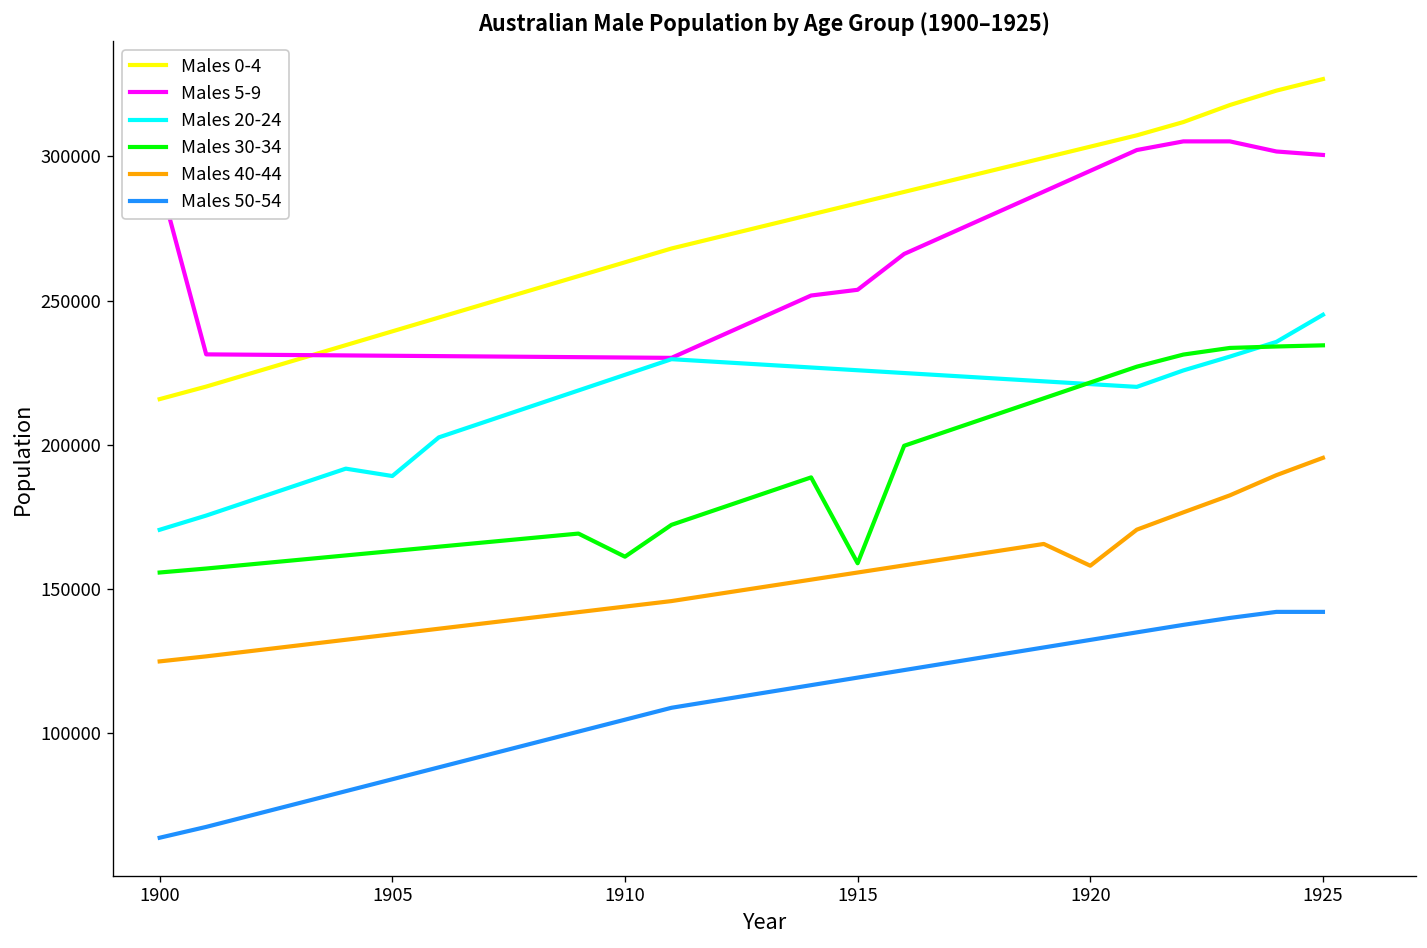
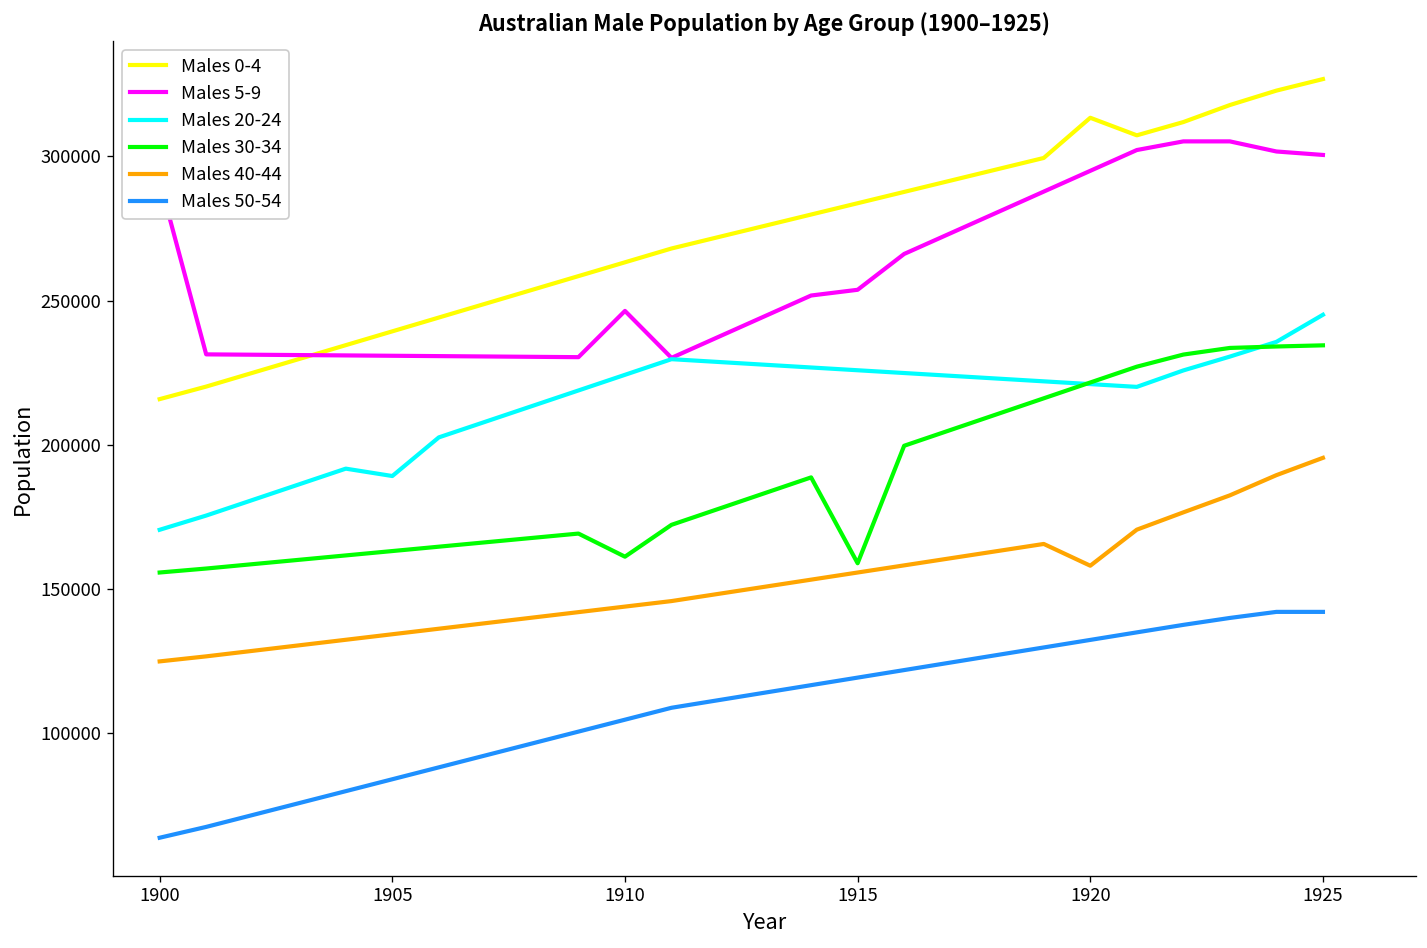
  {
    "Males 0-4": {
      "1900": 216000,
      "1905": 239000,
      "1910": 263000,
      "1915": 284000,
-     "1920": 303000,
+     "1920": 313000,
      "1925": 327000
    },
    "Males 5-9": {
      "1905": 231000,
-     "1910": 230000,
+     "1910": 246000,
      "1915": 254000,
      "1920": 295000,
      "1925": 301000
    },
    "Males 20-24": {
      "1900": 171000,
      "1905": 189000,
      "1910": 224000,
      "1915": 226000,
      "1925": 245000
    },
    "Males 30-34": {
      "1900": 156000,
      "1905": 163000,
      "1910": 161000,
      "1915": 159000,
      "1925": 235000
    },
    "Males 40-44": {
      "1900": 125000,
      "1905": 134000,
      "1910": 144000,
      "1915": 156000,
      "1920": 158000,
      "1925": 196000
    },
    "Males 50-54": {
      "1900": 64000,
      "1905": 84000,
      "1910": 105000,
      "1915": 119000,
      "1920": 132000,
      "1925": 142000
    }
  }
